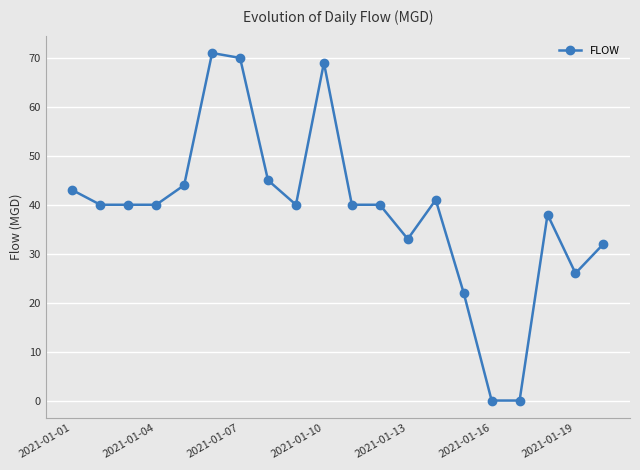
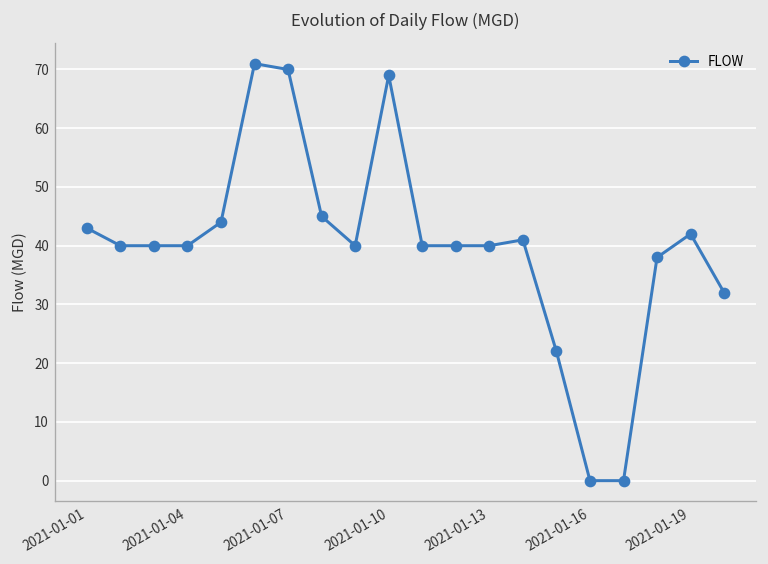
  {
    "2021-01-01": 43,
    "2021-01-04": 40,
    "2021-01-07": 70,
    "2021-01-10": 69,
-   "2021-01-13": 33,
+   "2021-01-13": 40,
    "2021-01-16": 0,
-   "2021-01-19": 26
+   "2021-01-19": 42
  }
